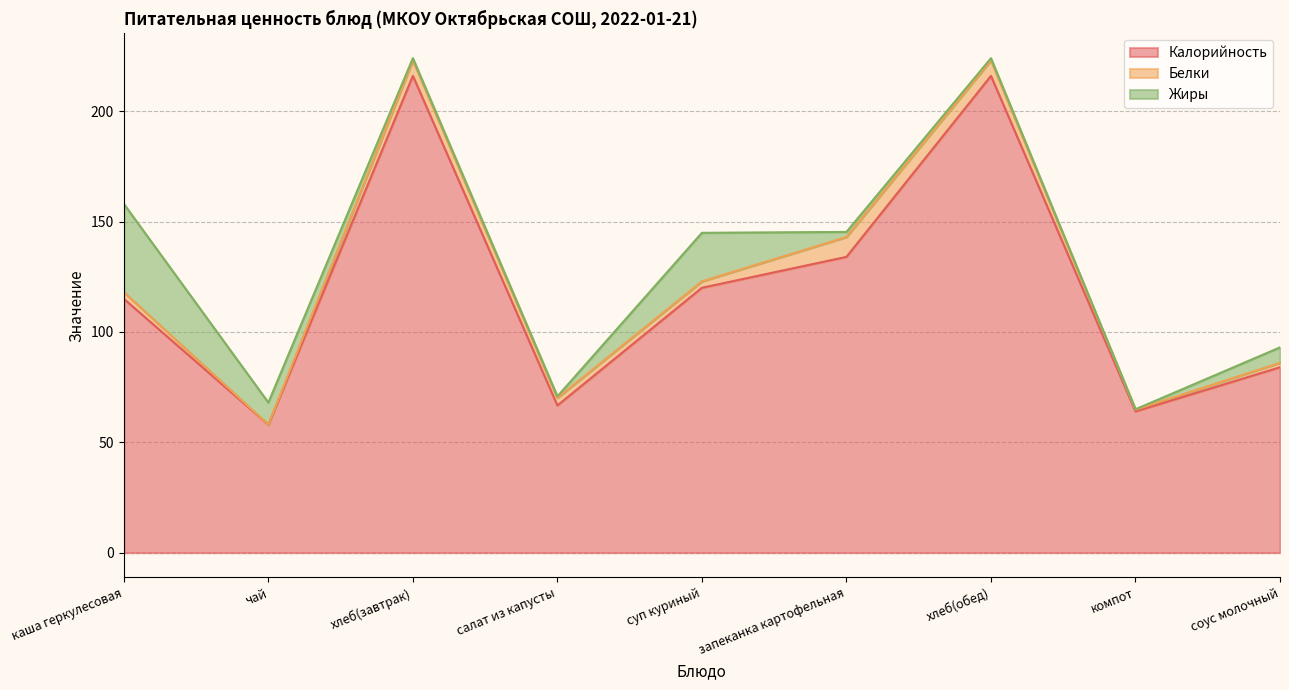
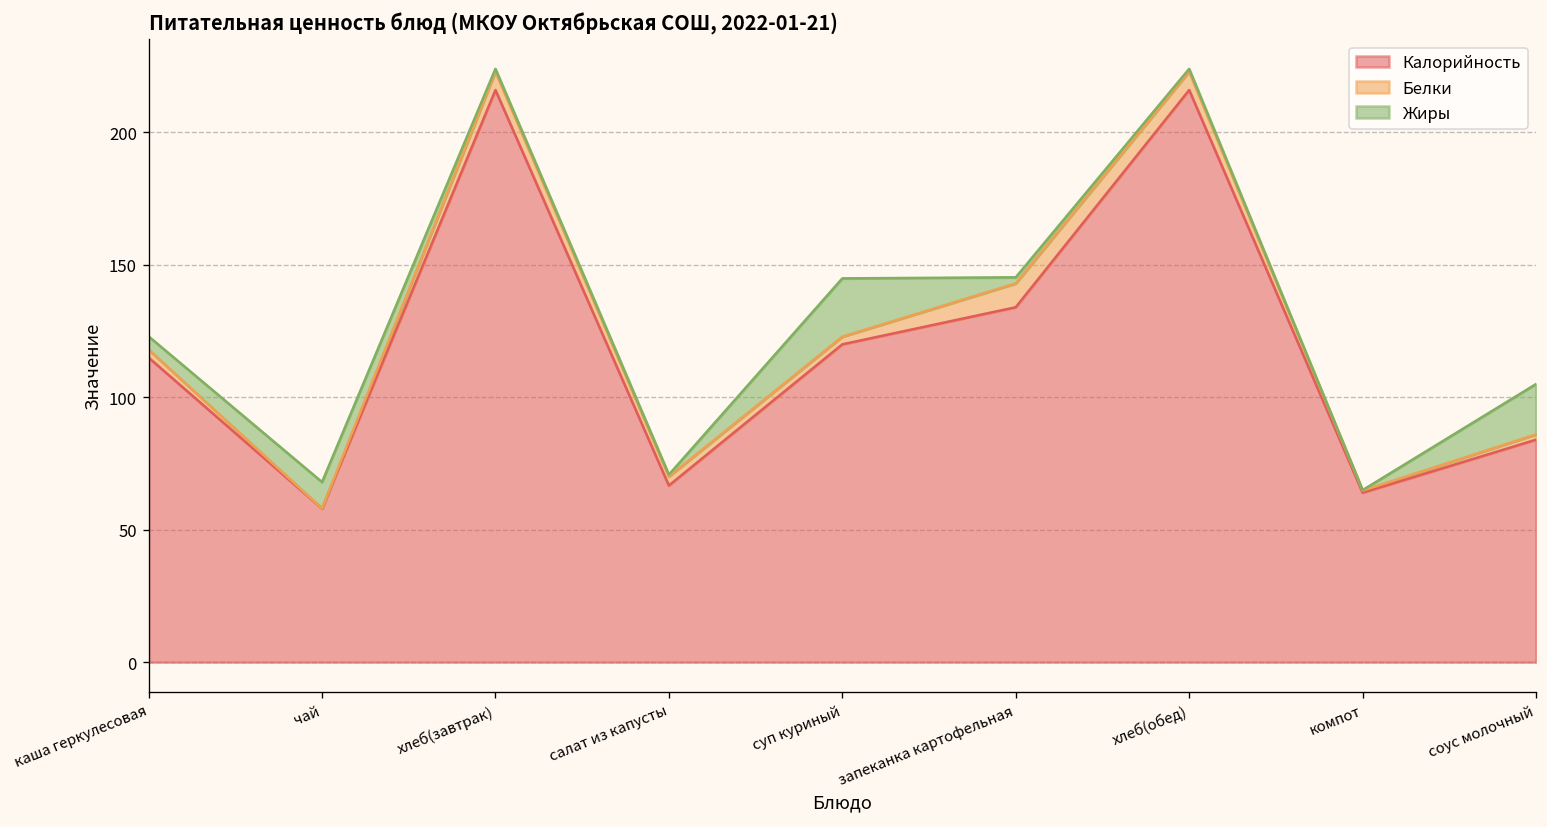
  {
    "Жиры": {
-     "каша геркулесовая": 40,
+     "каша геркулесовая": 5,
      "чай": 10,
      "суп куриный": 22,
      "запеканка картофельная": 2,
-     "соус молочный": 7
+     "соус молочный": 19
    }
  }
